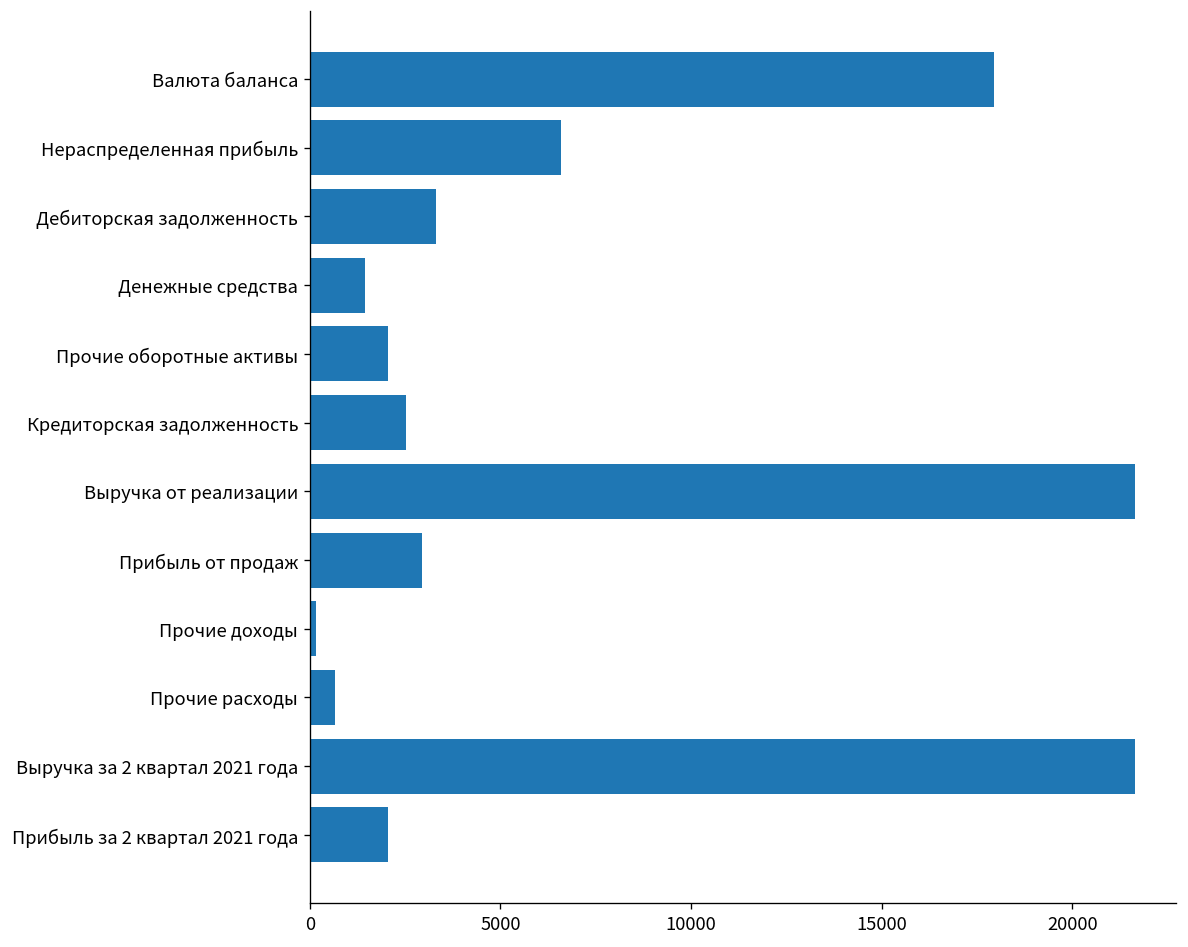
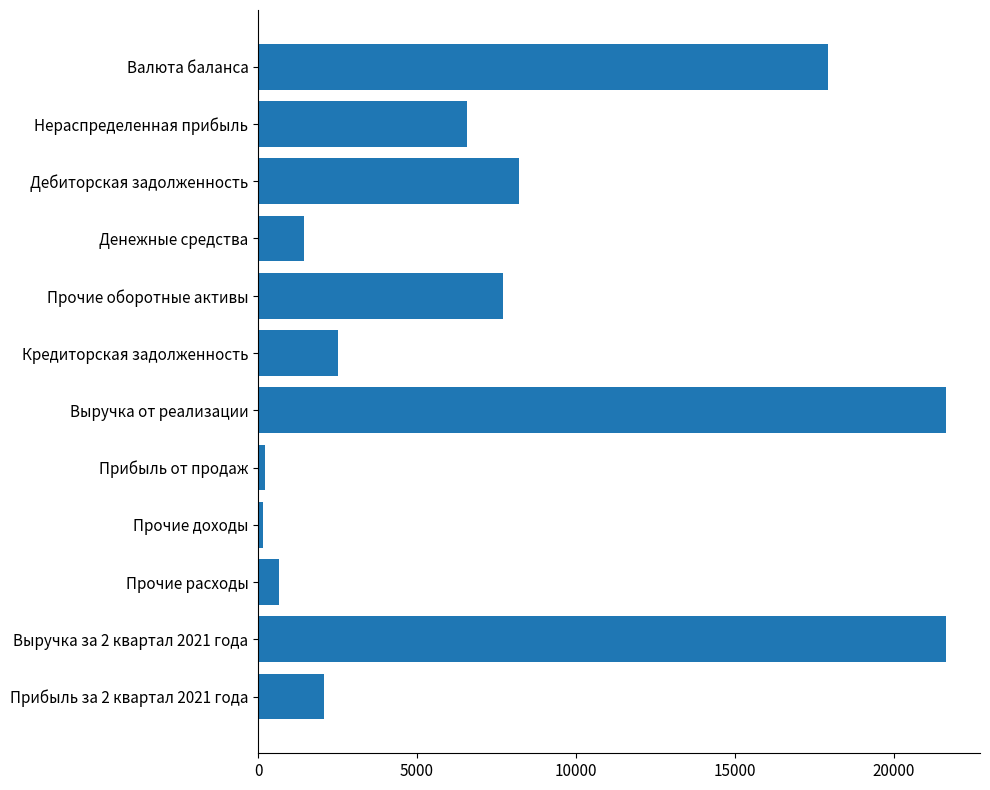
  {
    "Валюта баланса": 17900,
    "Нераспределенная прибыль": 6600,
-   "Дебиторская задолженность": 3300,
+   "Дебиторская задолженность": 8200,
    "Денежные средства": 1400,
-   "Прочие оборотные активы": 2000,
+   "Прочие оборотные активы": 7700,
    "Кредиторская задолженность": 2500,
    "Выручка от реализации": 21600,
-   "Прибыль от продаж": 2900,
+   "Прибыль от продаж": 200,
    "Прочие доходы": 200,
    "Прочие расходы": 700,
    "Выручка за 2 квартал 2021 года": 21600,
    "Прибыль за 2 квартал 2021 года": 2100
  }
